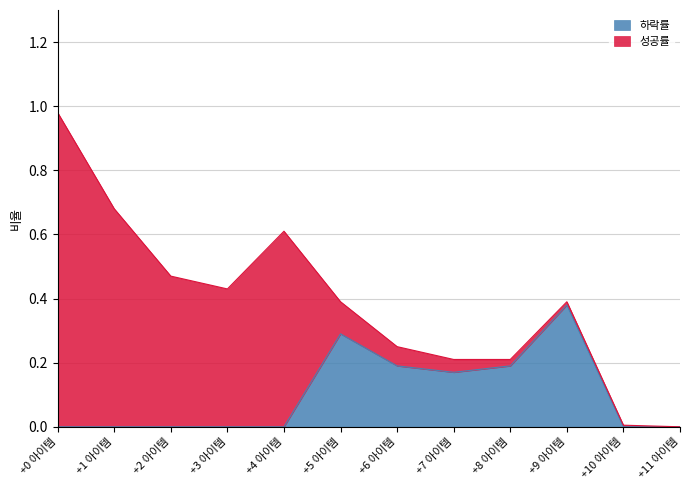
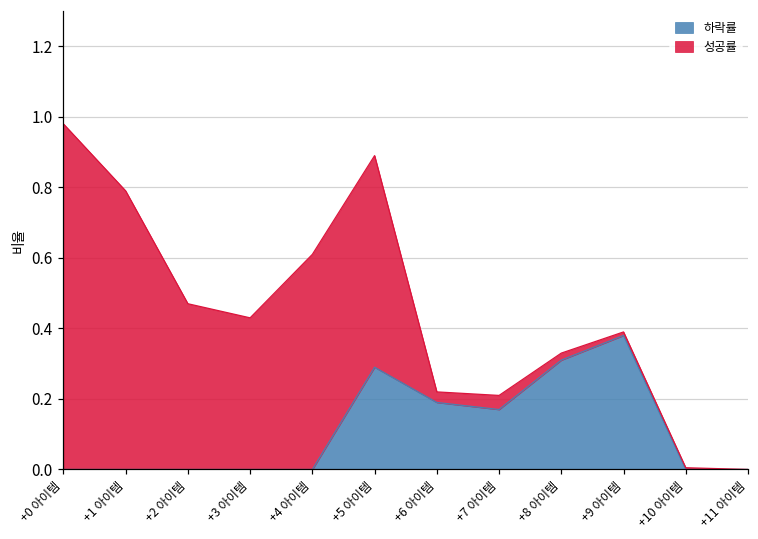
  {
    "하락률": {
      "+0 아이템": 0.00,
      "+1 아이템": 0.00,
      "+2 아이템": 0.00,
      "+3 아이템": 0.00,
      "+4 아이템": 0.00,
      "+5 아이템": 0.29,
      "+6 아이템": 0.19,
      "+7 아이템": 0.17,
-     "+8 아이템": 0.19,
+     "+8 아이템": 0.31,
      "+9 아이템": 0.38
    },
    "성공률": {
      "+0 아이템": 0.98,
-     "+1 아이템": 0.68,
+     "+1 아이템": 0.79,
      "+2 아이템": 0.47,
      "+3 아이템": 0.43,
      "+4 아이템": 0.61,
-     "+5 아이템": 0.1,
-     "+6 아이템": 0.06,
+     "+5 아이템": 0.6,
+     "+6 아이템": 0.03,
      "+7 아이템": 0.04,
      "+8 아이템": 0.02,
      "+9 아이템": 0.01
    }
  }
